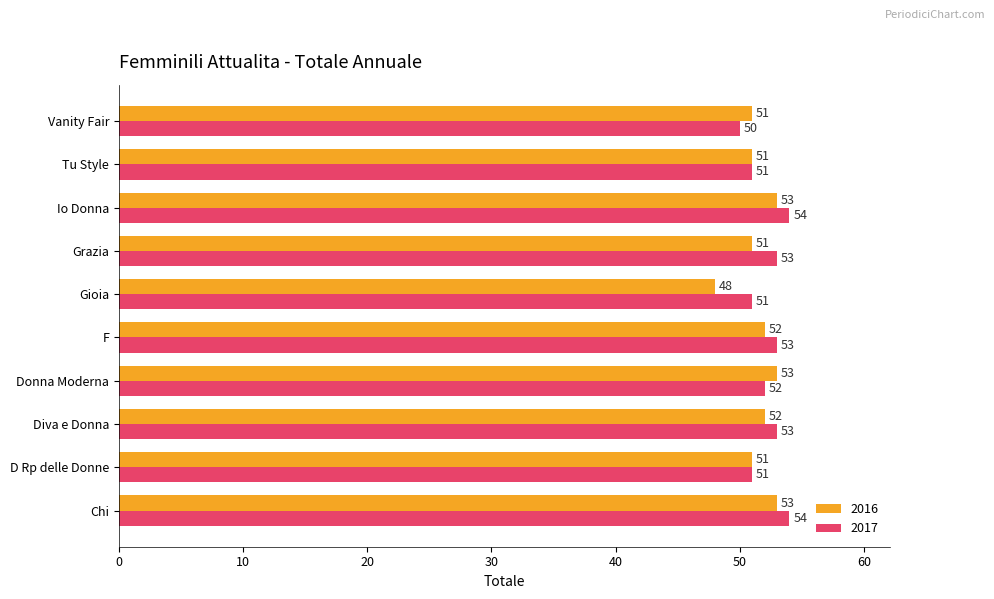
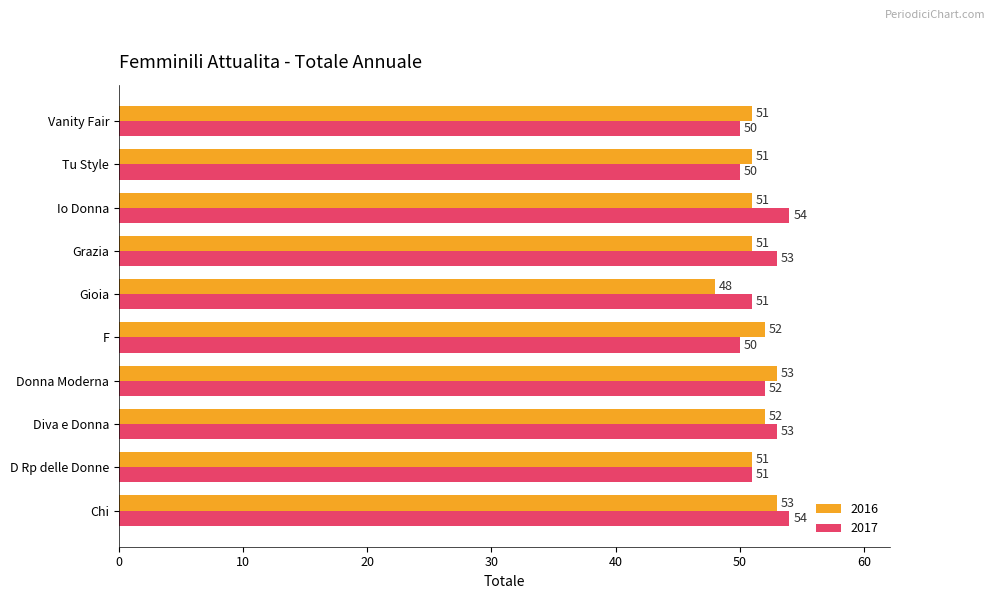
  {
    "2016": {
      "Vanity Fair": 51,
      "Tu Style": 51,
-     "Io Donna": 53,
+     "Io Donna": 51,
      "Grazia": 51,
      "Gioia": 48,
      "F": 52,
      "Donna Moderna": 53,
      "Diva e Donna": 52,
      "D Rp delle Donne": 51,
      "Chi": 53
    },
    "2017": {
      "Vanity Fair": 50,
-     "Tu Style": 51,
+     "Tu Style": 50,
      "Io Donna": 54,
      "Grazia": 53,
      "Gioia": 51,
-     "F": 53,
+     "F": 50,
      "Donna Moderna": 52,
      "Diva e Donna": 53,
      "D Rp delle Donne": 51,
      "Chi": 54
    }
  }
